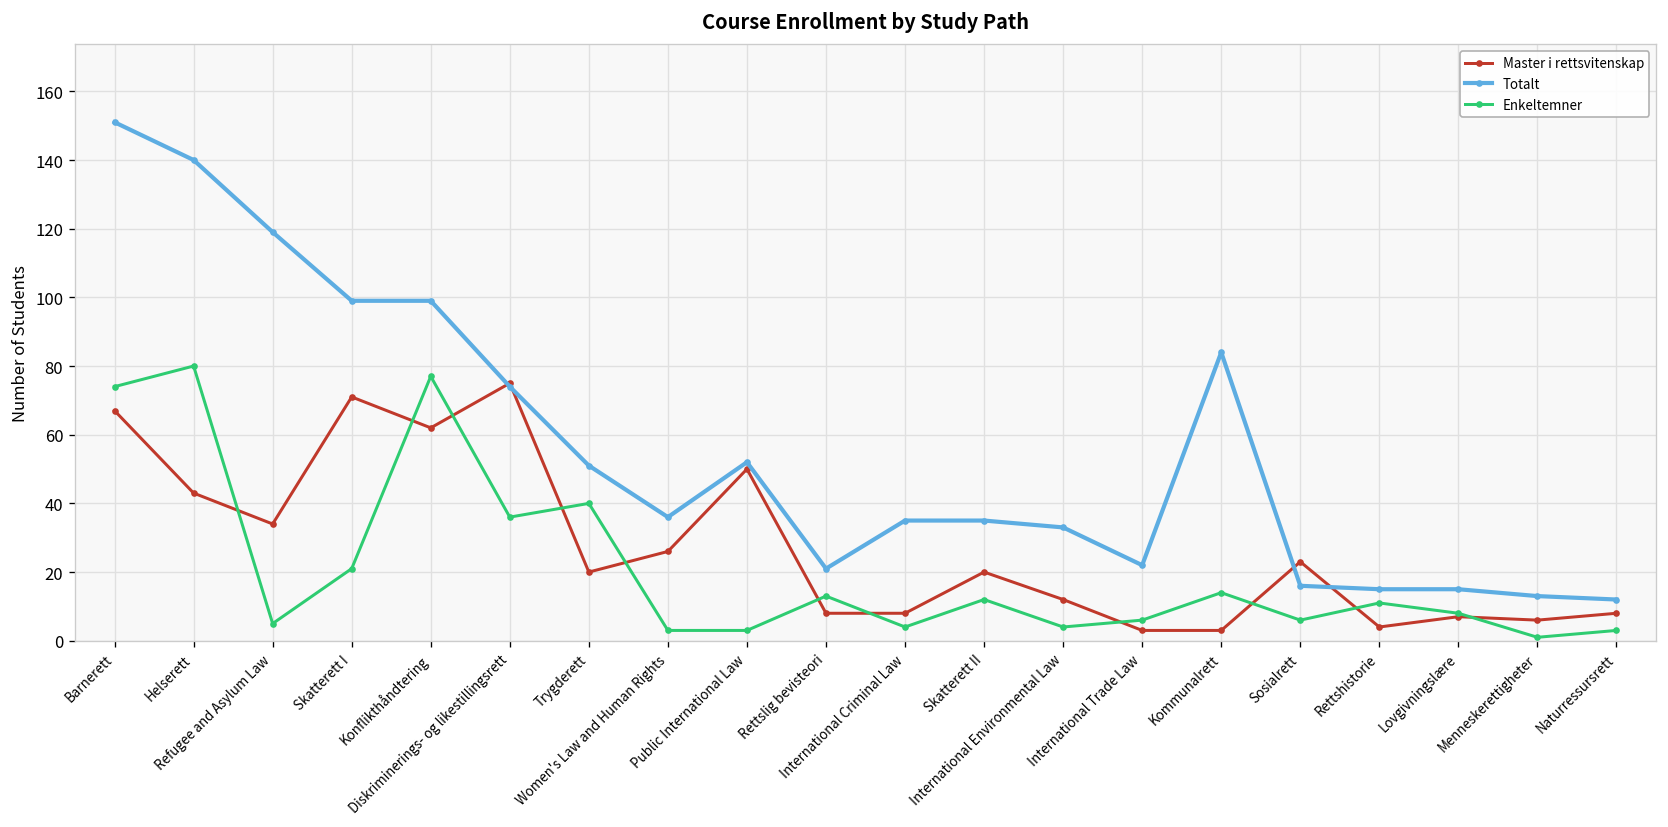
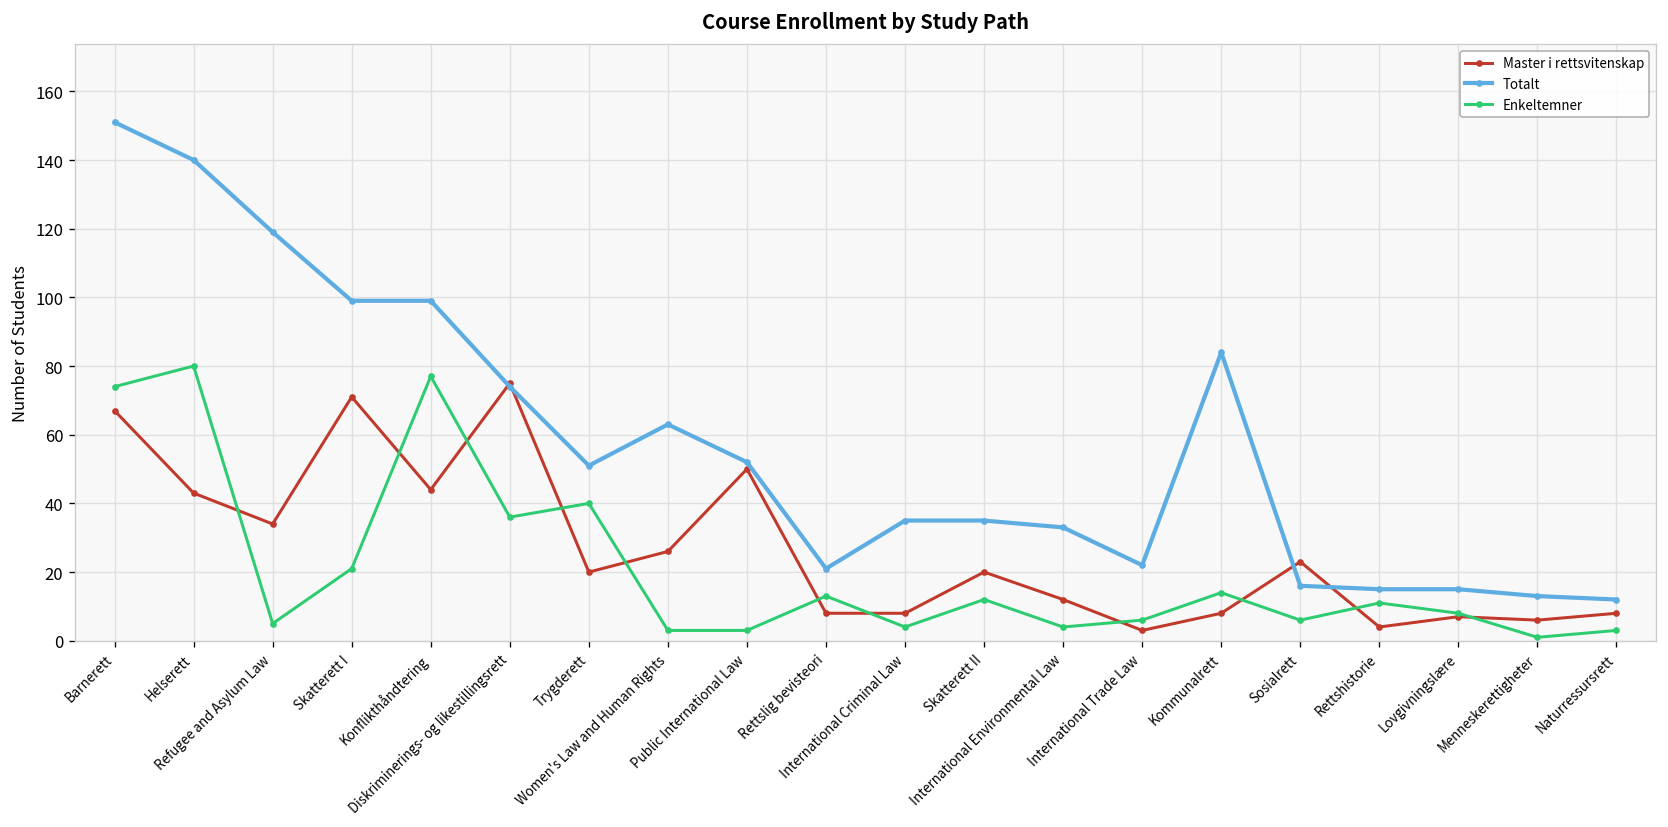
  {
    "Master i rettsvitenskap": {
      "Barnerett": 67,
      "Helserett": 43,
      "Refugee and Asylum Law": 34,
      "Skatterett I": 71,
-     "Konflikthåndtering": 62,
+     "Konflikthåndtering": 44,
      "Diskriminerings- og likestillingsrett": 75,
      "Trygderett": 20,
      "Women's Law and Human Rights": 26,
      "Public International Law": 50,
      "Rettslig bevisteori": 8,
      "International Criminal Law": 8,
      "Skatterett II": 20,
      "International Environmental Law": 12,
      "International Trade Law": 3,
-     "Kommunalrett": 3,
+     "Kommunalrett": 8,
      "Sosialrett": 23,
      "Rettshistorie": 4,
      "Lovgivningslære": 7,
      "Menneskerettigheter": 6,
      "Naturressursrett": 8
    },
    "Totalt": {
      "Barnerett": 151,
      "Helserett": 140,
      "Refugee and Asylum Law": 119,
      "Skatterett I": 99,
      "Konflikthåndtering": 99,
      "Diskriminerings- og likestillingsrett": 74,
      "Trygderett": 51,
-     "Women's Law and Human Rights": 36,
+     "Women's Law and Human Rights": 63,
      "Public International Law": 52,
      "Rettslig bevisteori": 21,
      "International Criminal Law": 35,
      "Skatterett II": 35,
      "International Environmental Law": 33,
      "International Trade Law": 22,
      "Kommunalrett": 84,
      "Sosialrett": 16,
      "Rettshistorie": 15,
      "Lovgivningslære": 15,
      "Menneskerettigheter": 13,
      "Naturressursrett": 12
    },
    "Enkeltemner": {
      "Barnerett": 74,
      "Helserett": 80,
      "Refugee and Asylum Law": 5,
      "Skatterett I": 21,
      "Konflikthåndtering": 77,
      "Diskriminerings- og likestillingsrett": 36,
      "Trygderett": 40,
      "Women's Law and Human Rights": 3,
      "Public International Law": 3,
      "Rettslig bevisteori": 13,
      "International Criminal Law": 4,
      "Skatterett II": 12,
      "International Environmental Law": 4,
      "International Trade Law": 6,
      "Kommunalrett": 14,
      "Sosialrett": 6,
      "Rettshistorie": 11,
      "Lovgivningslære": 8,
      "Menneskerettigheter": 1,
      "Naturressursrett": 3
    }
  }
